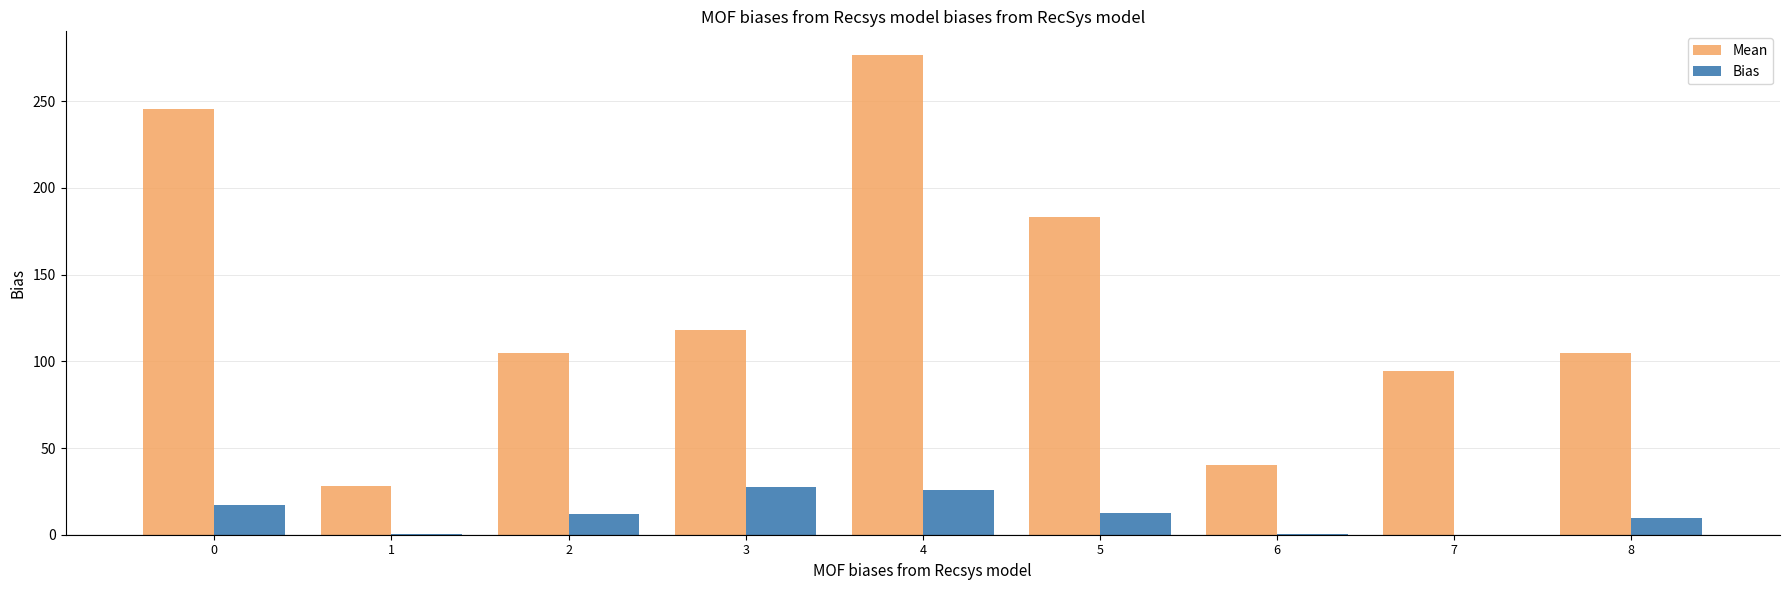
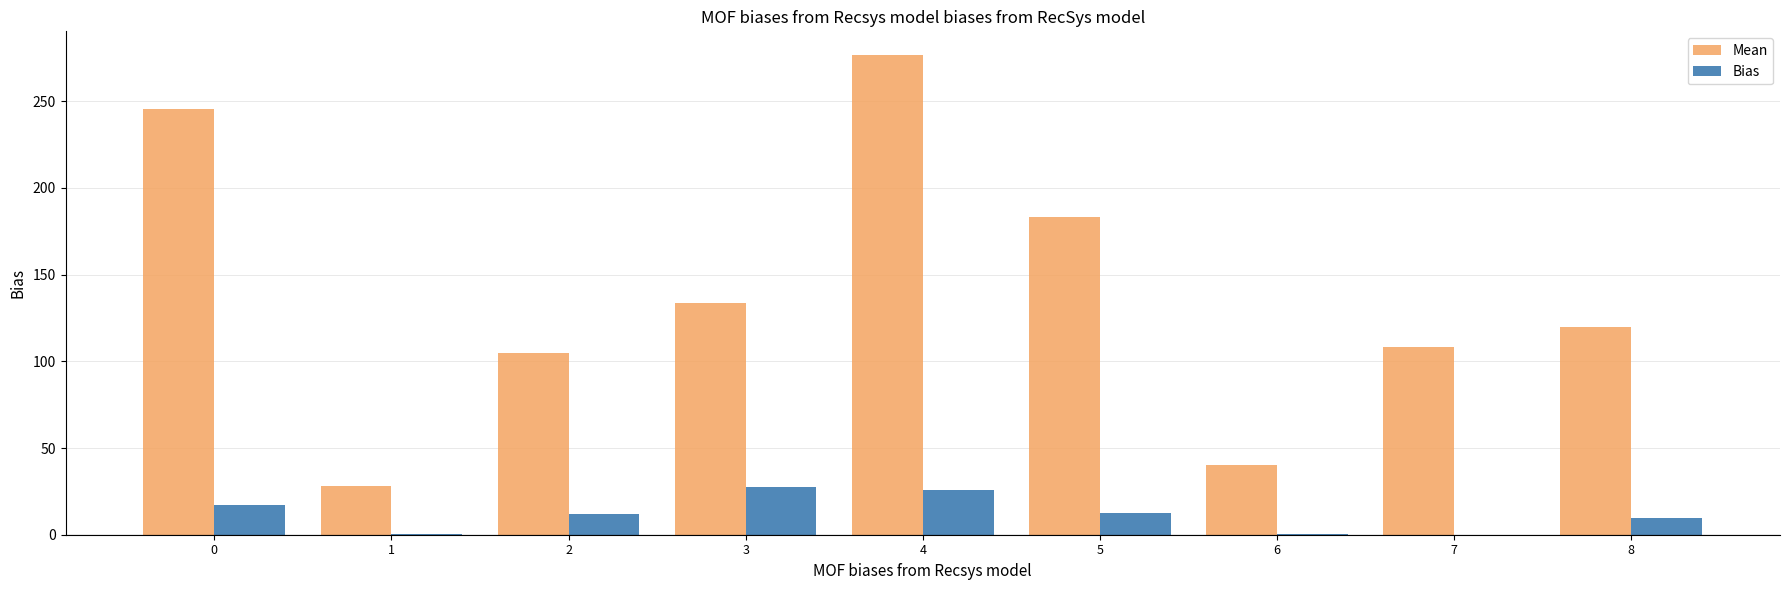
  {
    "Mean": {
      "0": 246,
      "1": 28,
      "2": 105,
-     "3": 118,
+     "3": 134,
      "4": 277,
      "5": 183,
      "6": 40,
-     "7": 94,
-     "8": 105
+     "7": 109,
+     "8": 120
    },
    "Bias": {
      "0": 17,
      "2": 12,
      "3": 27,
      "4": 26,
      "5": 12,
      "8": 9
    }
  }
